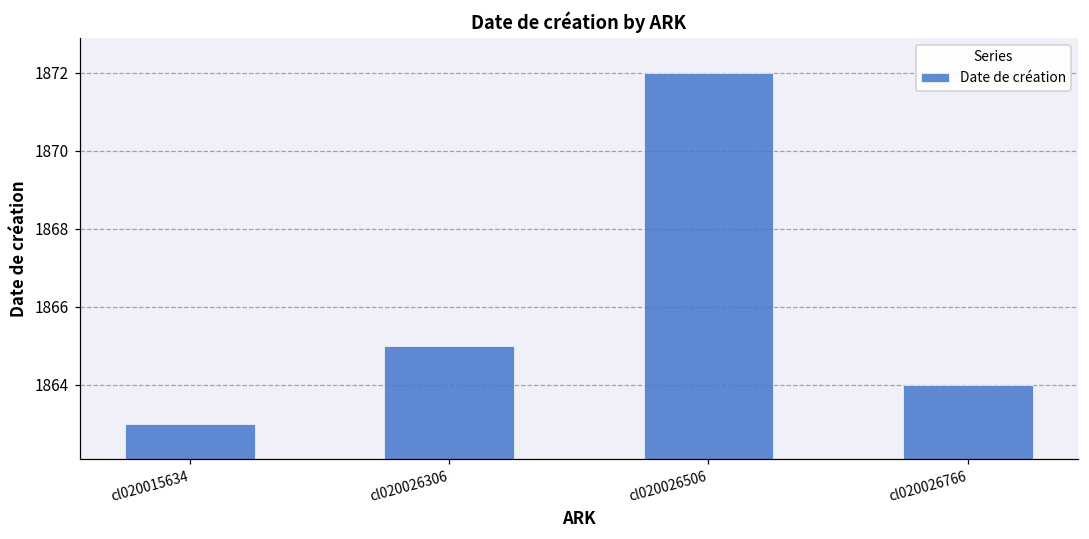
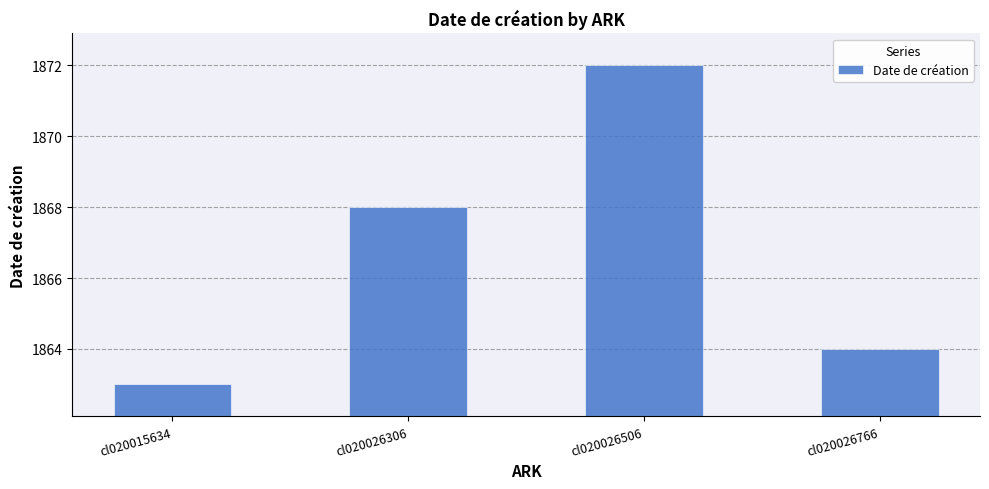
  {
    "cl020015634": 1863,
-   "cl020026306": 1865,
+   "cl020026306": 1868,
    "cl020026506": 1872,
    "cl020026766": 1864
  }
